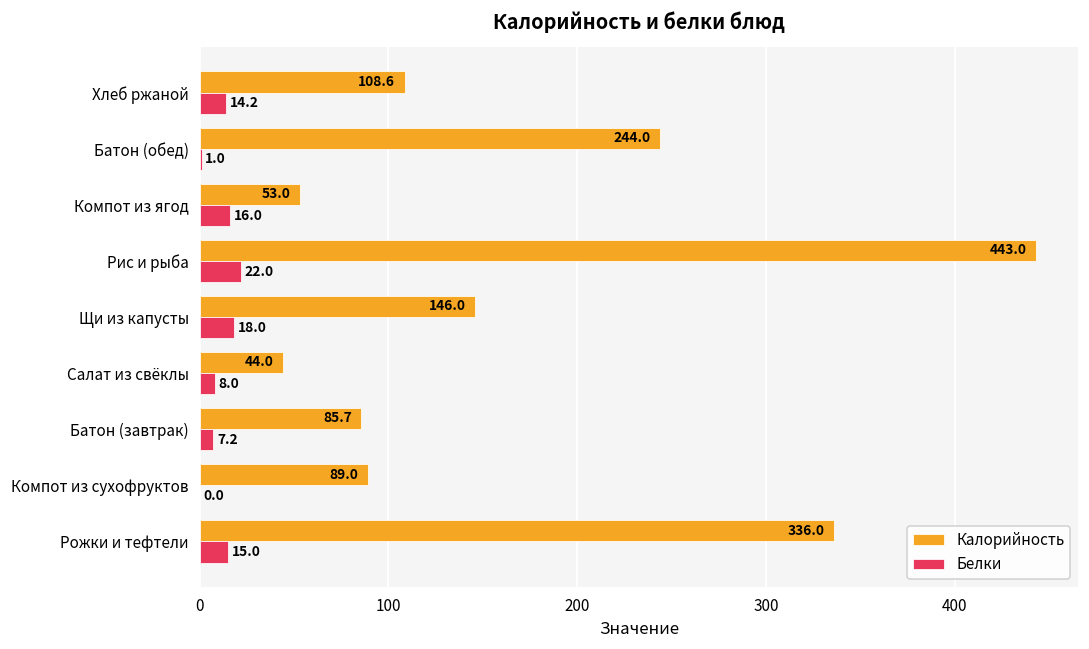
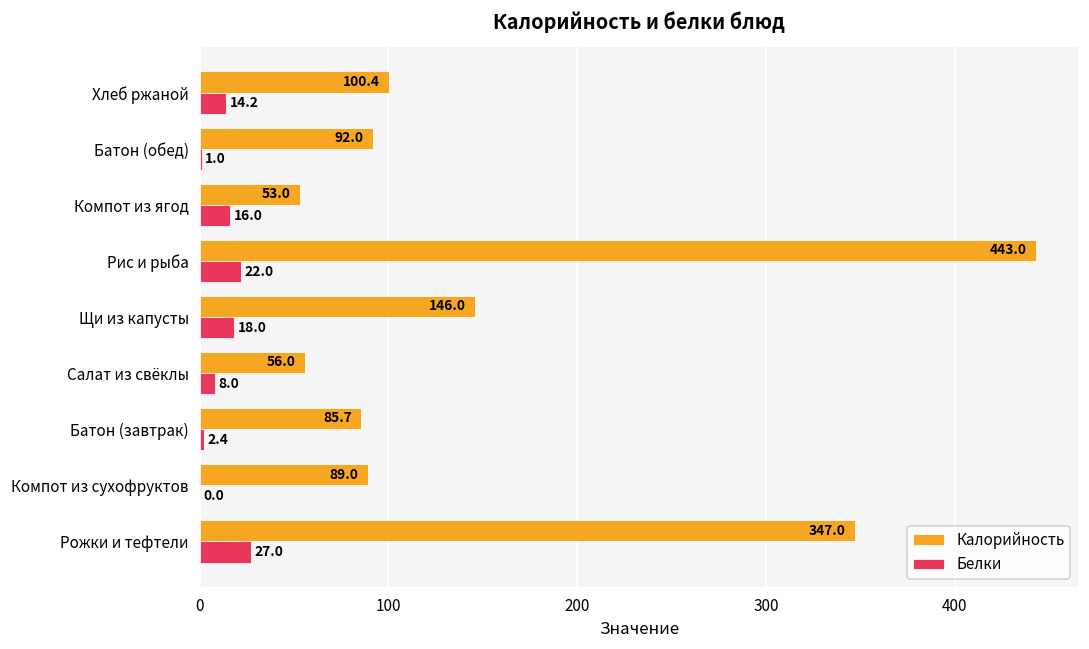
  {
    "Калорийность": {
-     "Хлеб ржаной": 108.6,
-     "Батон (обед)": 244.0,
+     "Хлеб ржаной": 100.4,
+     "Батон (обед)": 92.0,
      "Компот из ягод": 53.0,
      "Рис и рыба": 443.0,
      "Щи из капусты": 146.0,
-     "Салат из свёклы": 44.0,
+     "Салат из свёклы": 56.0,
      "Батон (завтрак)": 85.7,
      "Компот из сухофруктов": 89.0,
-     "Рожки и тефтели": 336.0
+     "Рожки и тефтели": 347.0
    },
    "Белки": {
      "Хлеб ржаной": 14.2,
      "Батон (обед)": 1.0,
      "Компот из ягод": 16.0,
      "Рис и рыба": 22.0,
      "Щи из капусты": 18.0,
      "Салат из свёклы": 8.0,
-     "Батон (завтрак)": 7.2,
+     "Батон (завтрак)": 2.4,
      "Компот из сухофруктов": 0.0,
-     "Рожки и тефтели": 15.0
+     "Рожки и тефтели": 27.0
    }
  }
